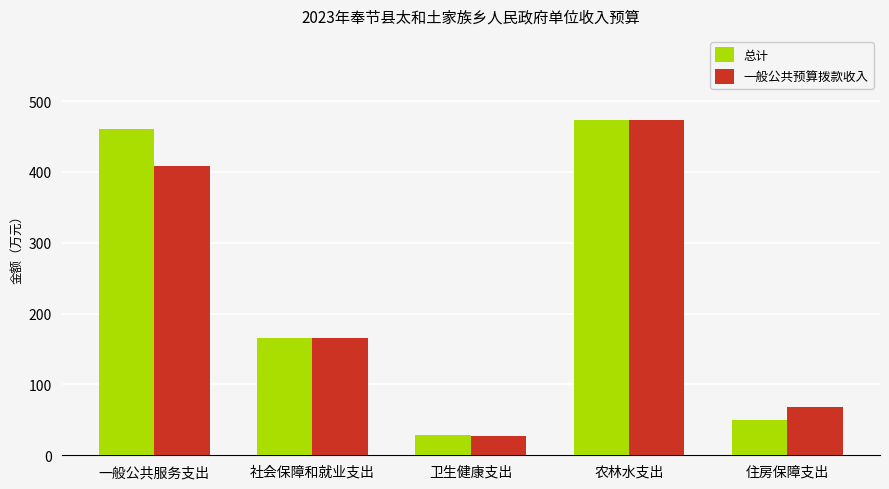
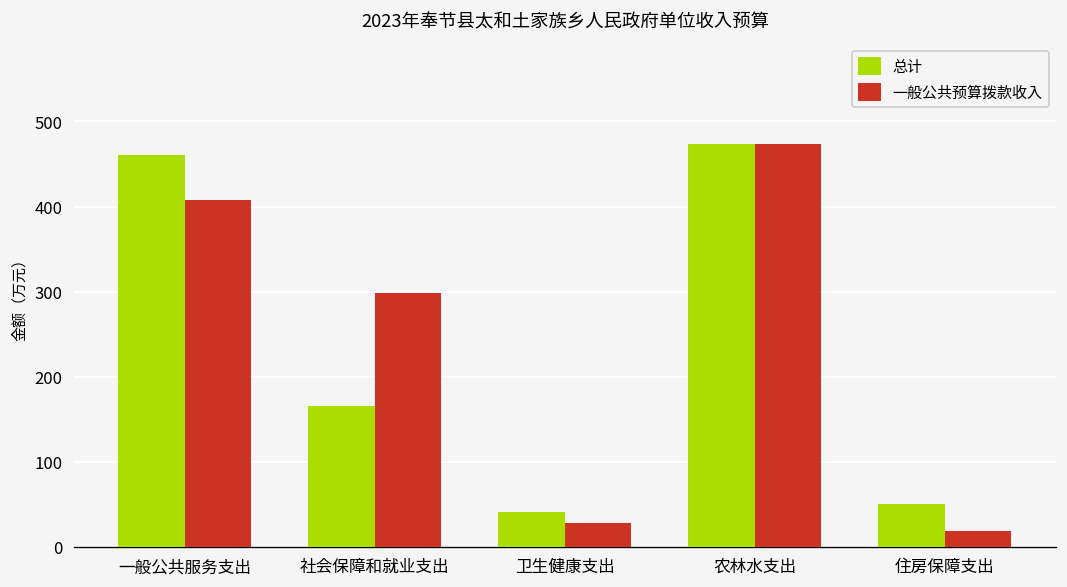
  {
    "总计": {
      "一般公共服务支出": 460,
      "社会保障和就业支出": 160,
-     "卫生健康支出": 30,
+     "卫生健康支出": 40,
      "农林水支出": 470,
      "住房保障支出": 50
    },
    "一般公共预算拨款收入": {
      "一般公共服务支出": 410,
-     "社会保障和就业支出": 160,
+     "社会保障和就业支出": 300,
      "卫生健康支出": 30,
      "农林水支出": 470,
-     "住房保障支出": 70
+     "住房保障支出": 20
    }
  }
